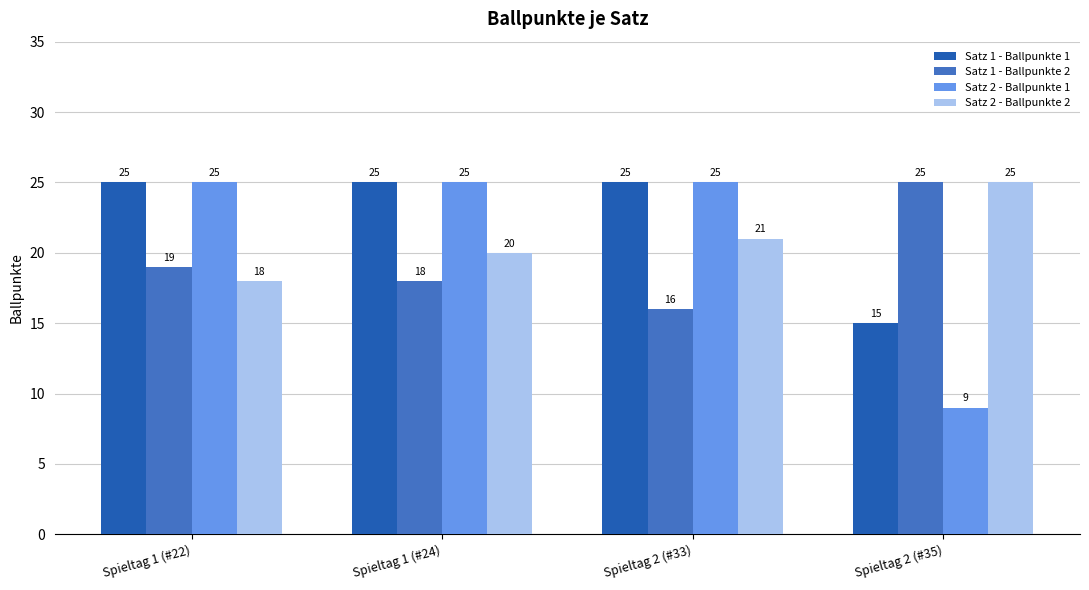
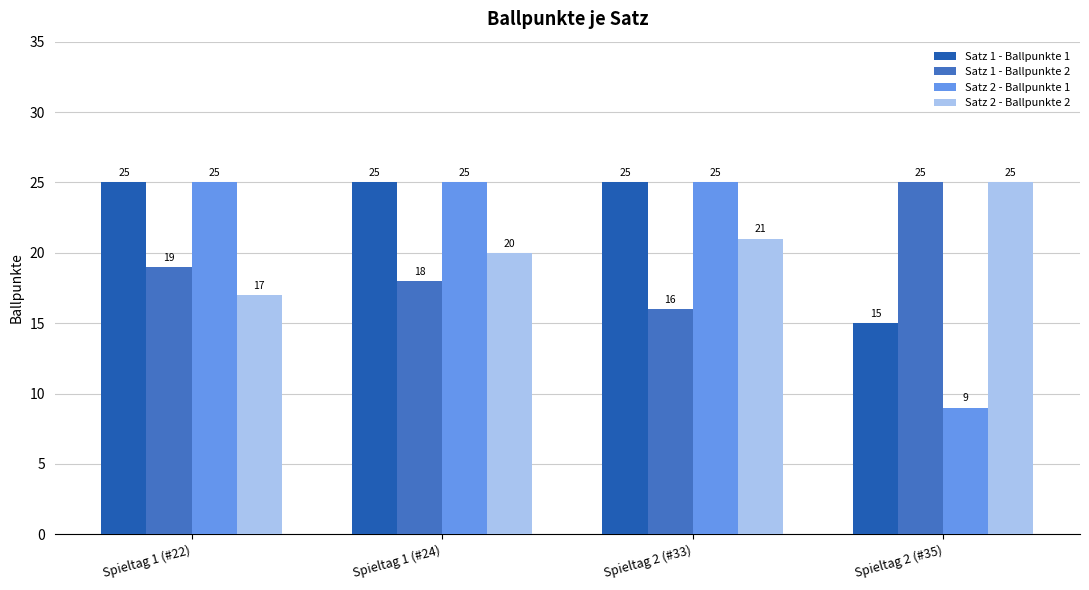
  {
    "Satz 2 - Ballpunkte 1": {
      "Spieltag 1 (#22)": 25,
      "Spieltag 1 (#24)": 25,
      "Spieltag 2 (#33)": 25,
      "Spieltag 2 (#35)": 9
    },
    "Satz 2 - Ballpunkte 2": {
-     "Spieltag 1 (#22)": 18,
+     "Spieltag 1 (#22)": 17,
      "Spieltag 1 (#24)": 20,
      "Spieltag 2 (#33)": 21,
      "Spieltag 2 (#35)": 25
    }
  }
